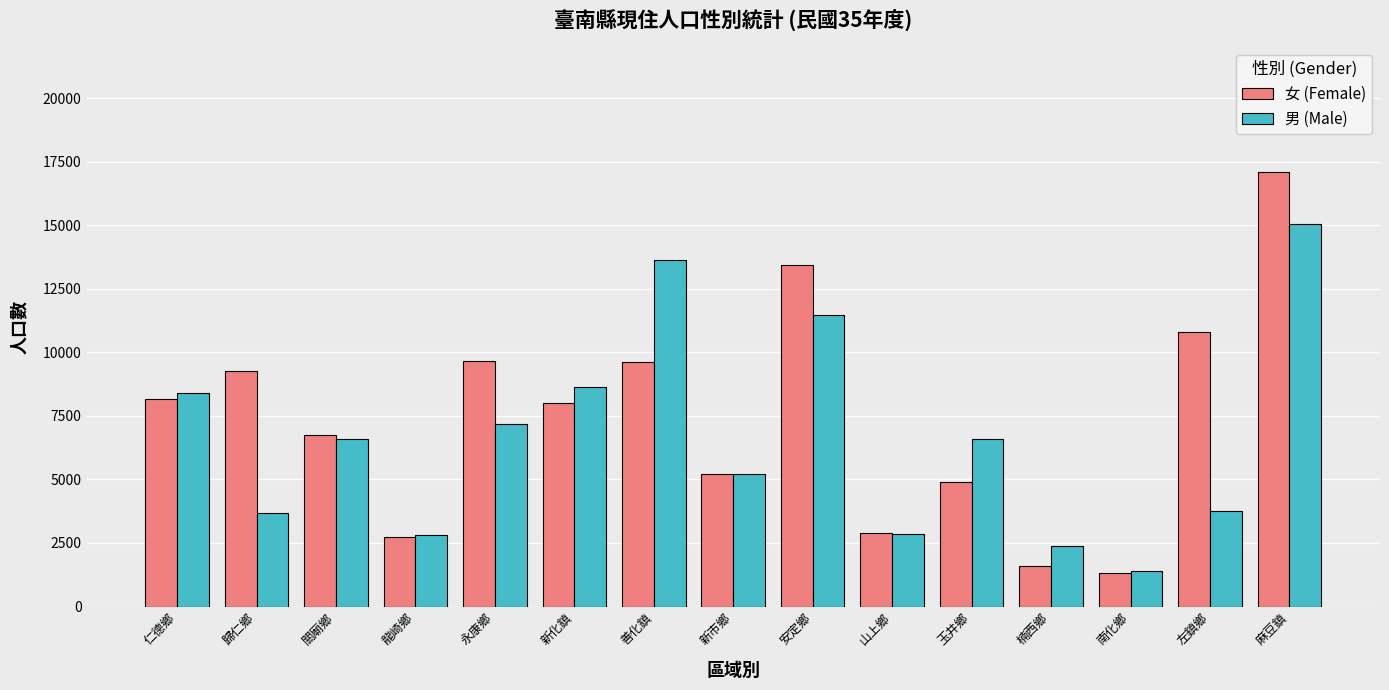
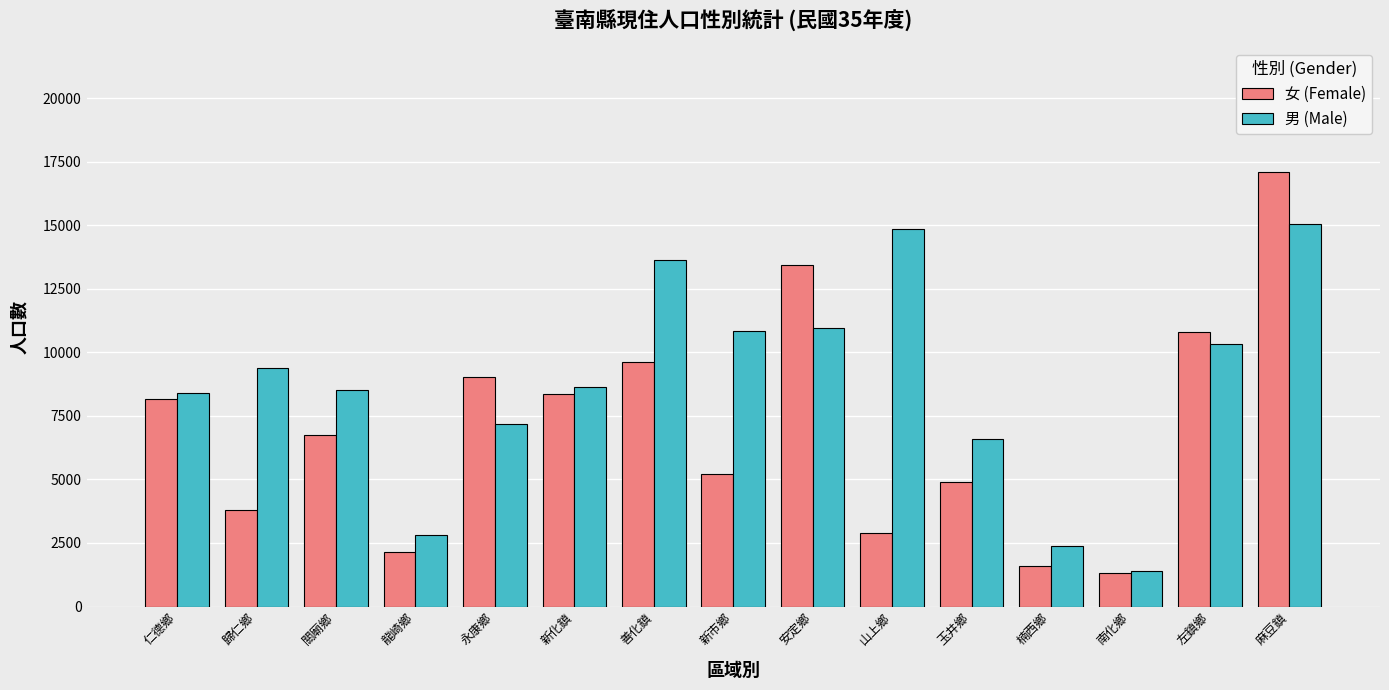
  {
    "女 (Female)": {
      "仁德鄉": 8200,
-     "歸仁鄉": 9300,
+     "歸仁鄉": 3800,
      "關廟鄉": 6800,
-     "龍崎鄉": 2700,
-     "永康鄉": 9600,
-     "新化鎮": 8000,
+     "龍崎鄉": 2200,
+     "永康鄉": 9100,
+     "新化鎮": 8400,
      "善化鎮": 9600,
      "新市鄉": 5200,
      "安定鄉": 13400,
      "山上鄉": 2900,
      "玉井鄉": 4900,
      "楠西鄉": 1600,
      "南化鄉": 1300,
      "左鎮鄉": 10800,
      "麻豆鎮": 17100
    },
    "男 (Male)": {
      "仁德鄉": 8400,
-     "歸仁鄉": 3700,
-     "關廟鄉": 6600,
+     "歸仁鄉": 9400,
+     "關廟鄉": 8500,
      "龍崎鄉": 2800,
      "永康鄉": 7200,
      "新化鎮": 8600,
      "善化鎮": 13600,
-     "新市鄉": 5200,
-     "安定鄉": 11500,
-     "山上鄉": 2900,
+     "新市鄉": 10800,
+     "安定鄉": 10900,
+     "山上鄉": 14900,
      "玉井鄉": 6600,
      "楠西鄉": 2400,
      "南化鄉": 1400,
-     "左鎮鄉": 3800,
+     "左鎮鄉": 10300,
      "麻豆鎮": 15100
    }
  }
